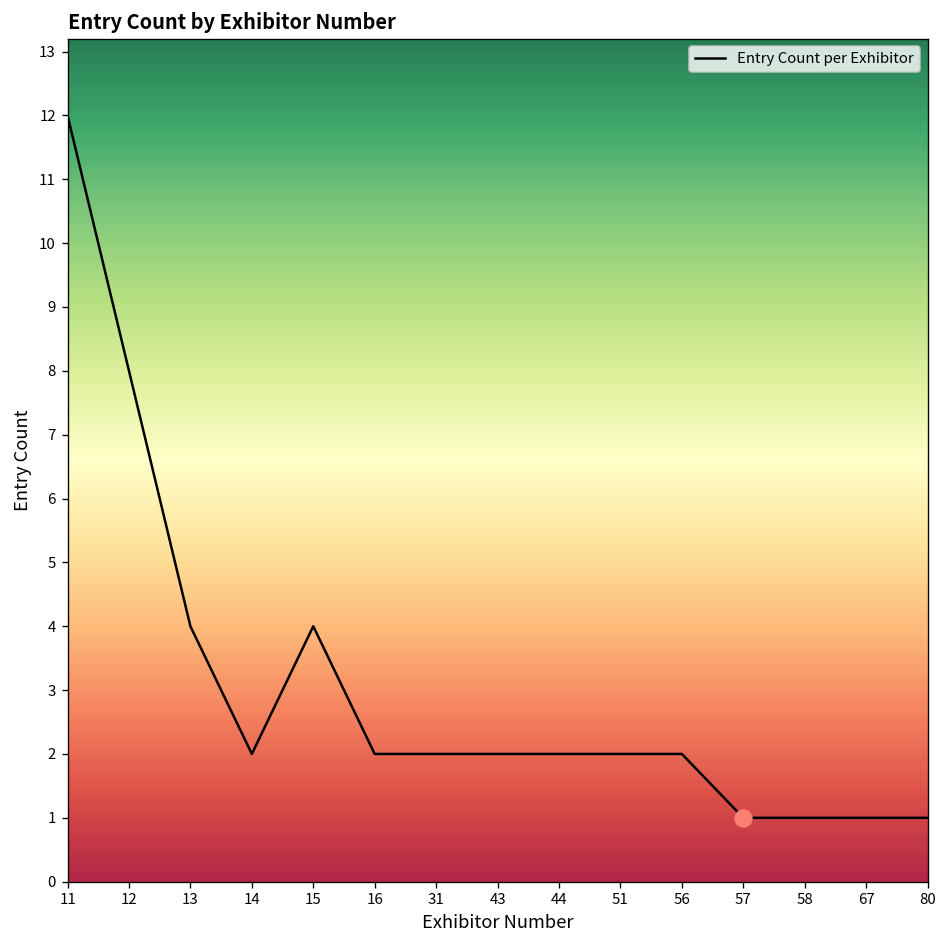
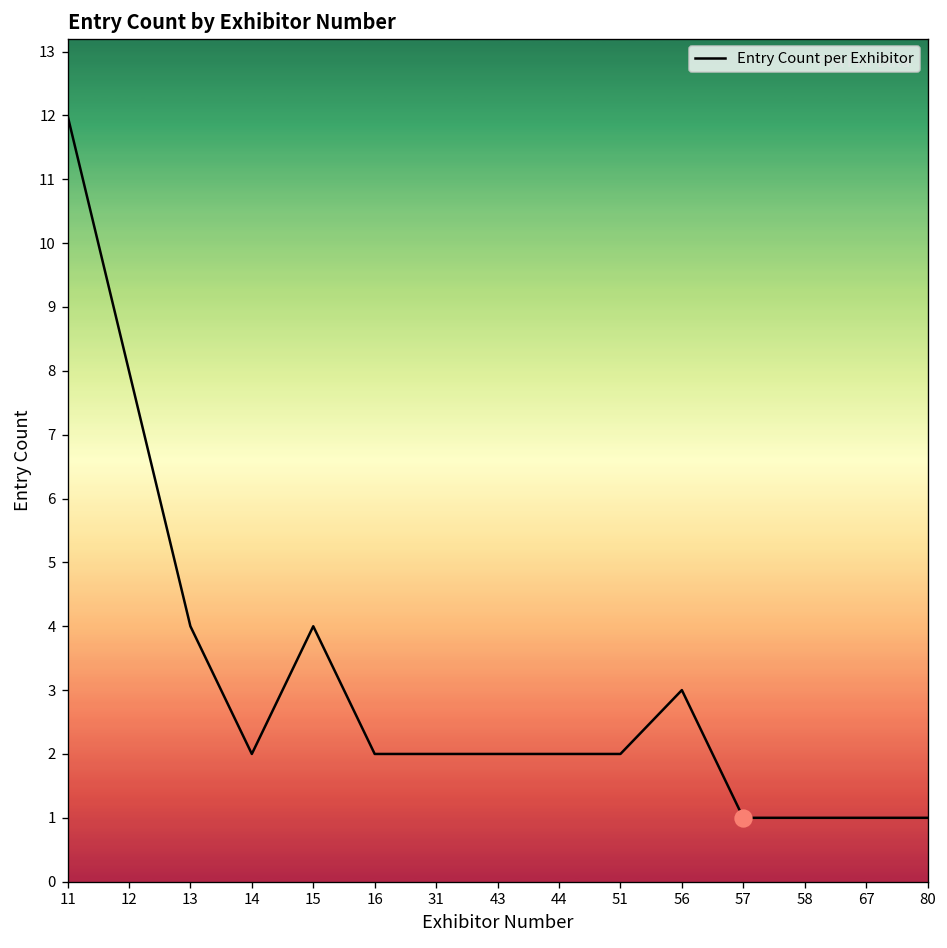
  {
    "Entry Count per Exhibitor": {
      "11": 12,
      "12": 8,
      "13": 4,
      "14": 2,
      "15": 4,
      "16": 2,
      "31": 2,
      "43": 2,
      "44": 2,
      "51": 2,
-     "56": 2,
+     "56": 3,
      "58": 1,
      "67": 1,
      "80": 1
    }
  }
